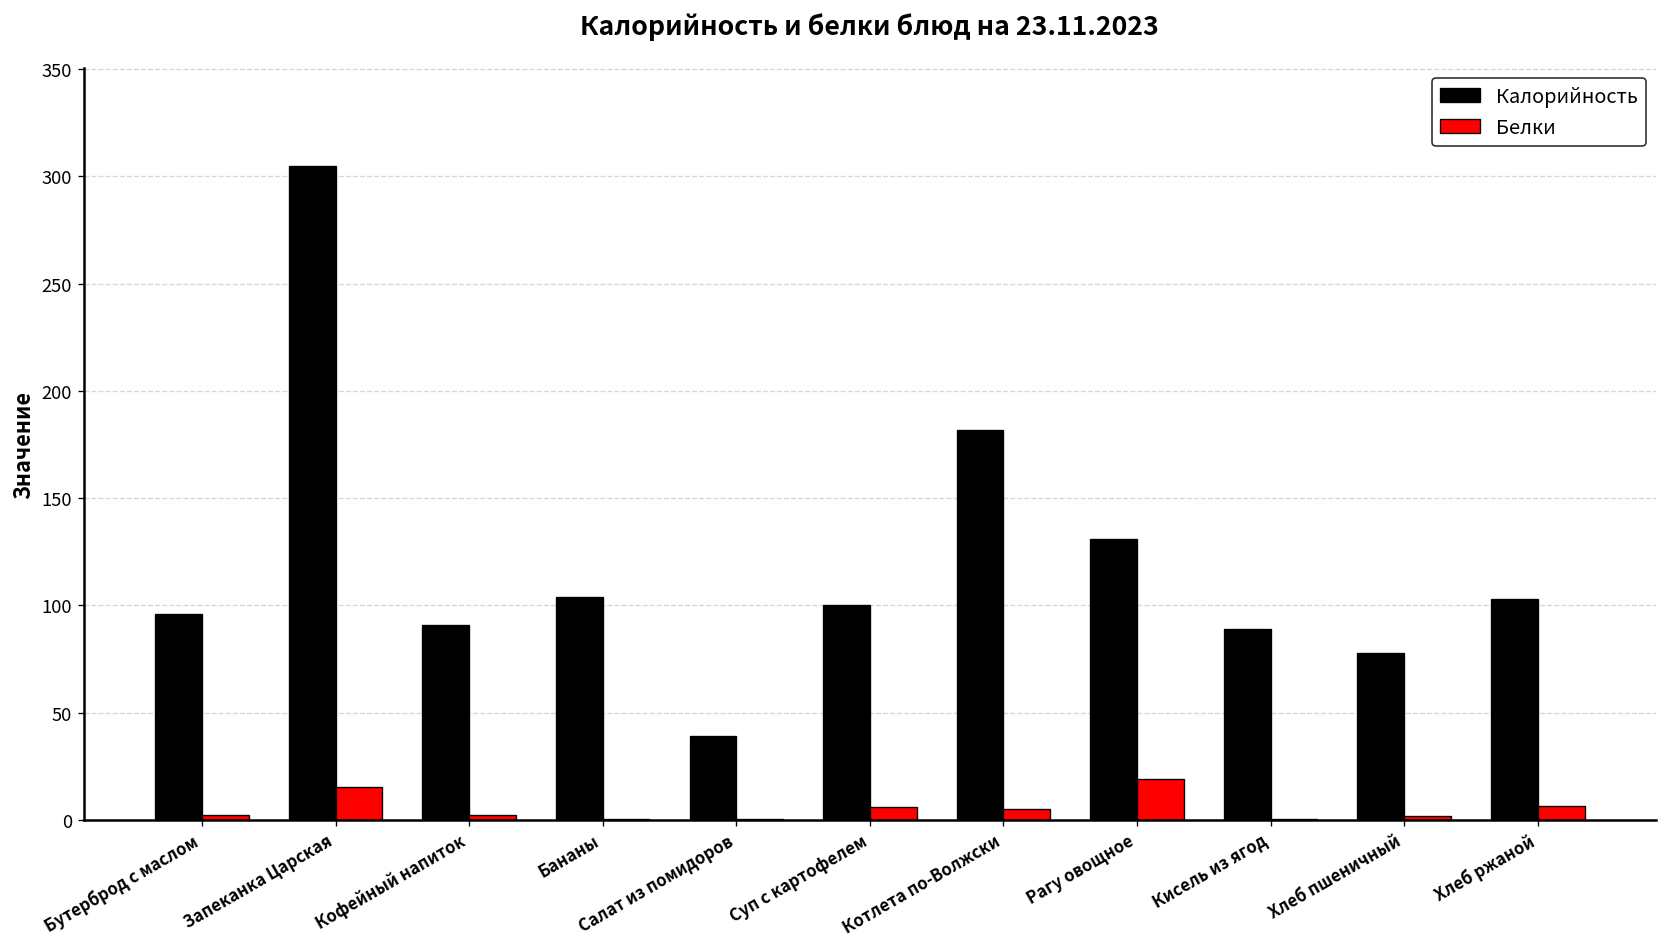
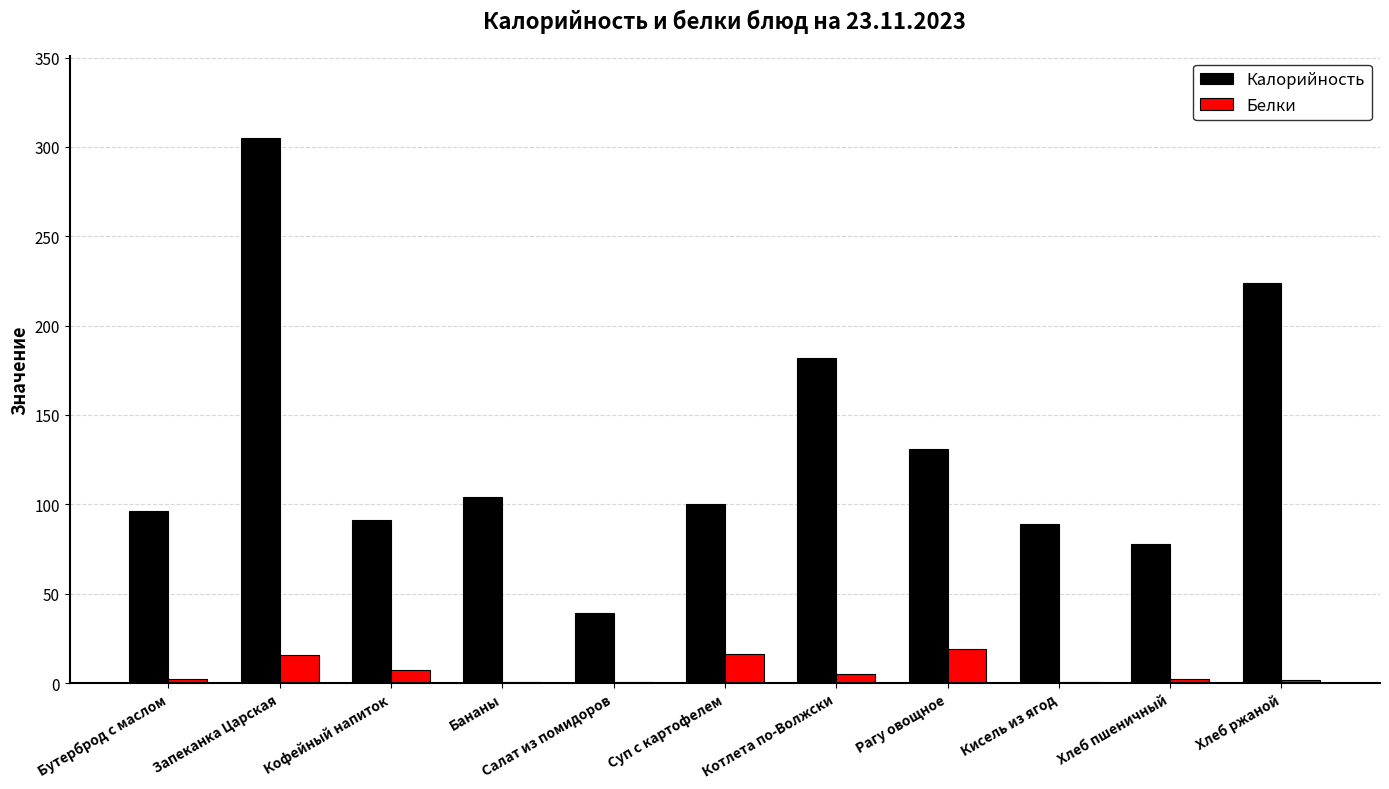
  {
    "Калорийность": {
      "Бутерброд с маслом": 96,
      "Запеканка Царская": 305,
      "Кофейный напиток": 91,
      "Бананы": 104,
      "Салат из помидоров": 39,
      "Суп с картофелем": 100,
      "Котлета по-Волжски": 182,
      "Рагу овощное": 131,
      "Кисель из ягод": 89,
      "Хлеб пшеничный": 78,
-     "Хлеб ржаной": 103
+     "Хлеб ржаной": 224
    },
    "Белки": {
      "Бутерброд с маслом": 2,
      "Запеканка Царская": 16,
-     "Кофейный напиток": 2,
-     "Суп с картофелем": 6,
+     "Кофейный напиток": 7,
+     "Суп с картофелем": 17,
      "Котлета по-Волжски": 5,
      "Рагу овощное": 19,
      "Хлеб пшеничный": 2,
-     "Хлеб ржаной": 7
+     "Хлеб ржаной": 2
    }
  }
